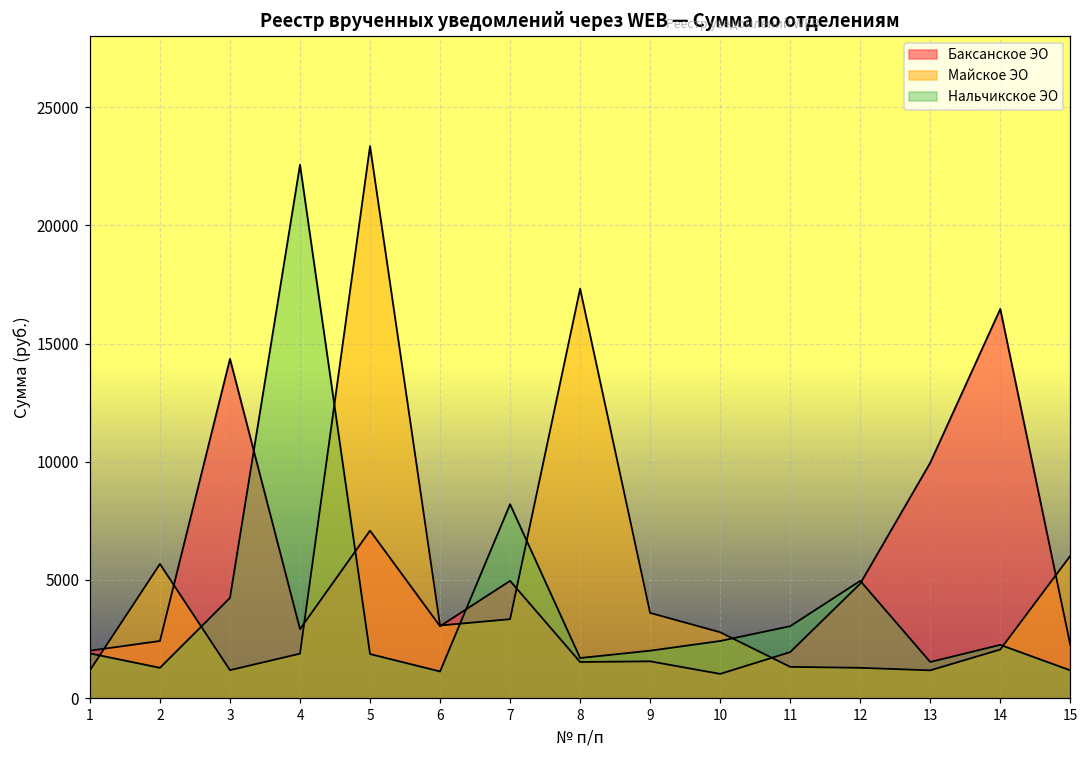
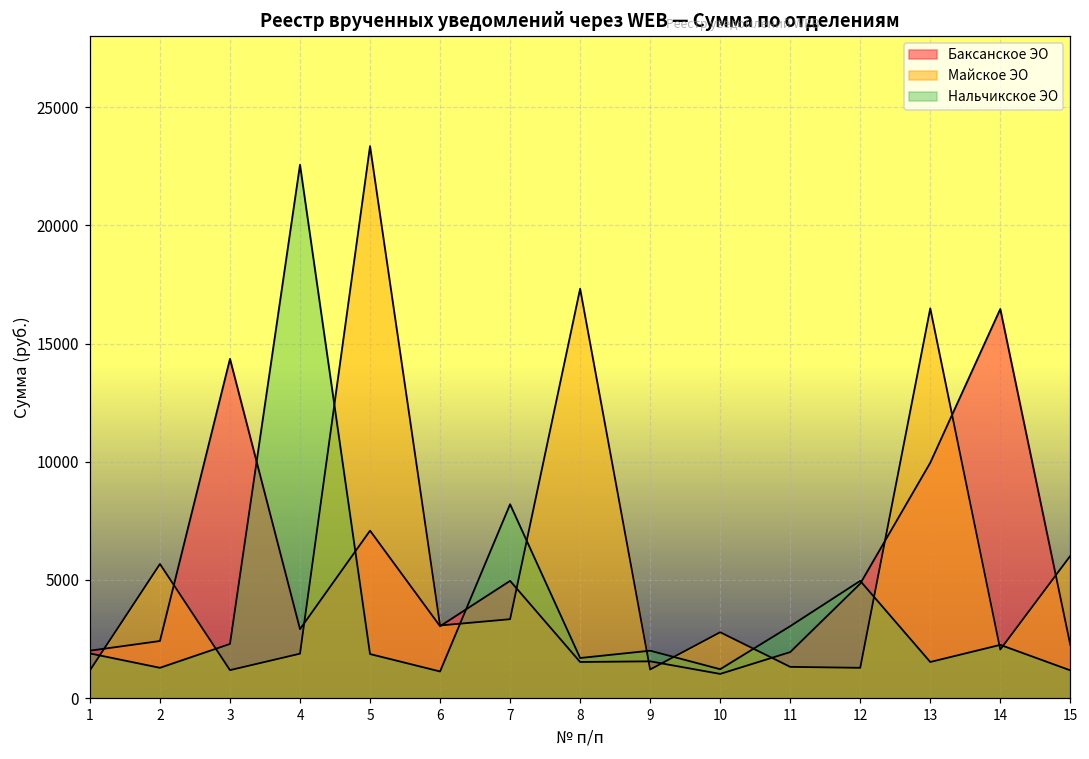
  {
    "Баксанское ЭО": {
      "2": 2400,
      "3": 14300,
      "4": 2900,
      "5": 7100,
      "7": 5000,
      "8": 1500,
      "9": 1600,
      "10": 1000,
      "11": 1900,
      "13": 10000,
      "14": 16500,
      "15": 2300
    },
    "Майское ЭО": {
      "1": 1200,
      "2": 5700,
      "3": 1200,
      "4": 1900,
      "5": 23300,
      "7": 3300,
      "8": 17300,
-     "9": 3600,
+     "9": 1200,
      "10": 2800,
      "11": 1300,
      "12": 1300,
-     "13": 1200,
+     "13": 16500,
      "14": 2100,
      "15": 6000
    },
    "Нальчикское ЭО": {
      "2": 1300,
-     "3": 4200,
+     "3": 2300,
      "4": 22600,
      "5": 1900,
      "6": 1100,
      "7": 8200,
      "8": 1700,
      "9": 2000,
-     "10": 2400,
+     "10": 1200,
      "11": 3000,
      "13": 1500,
      "14": 2300,
      "15": 1200
    }
  }
